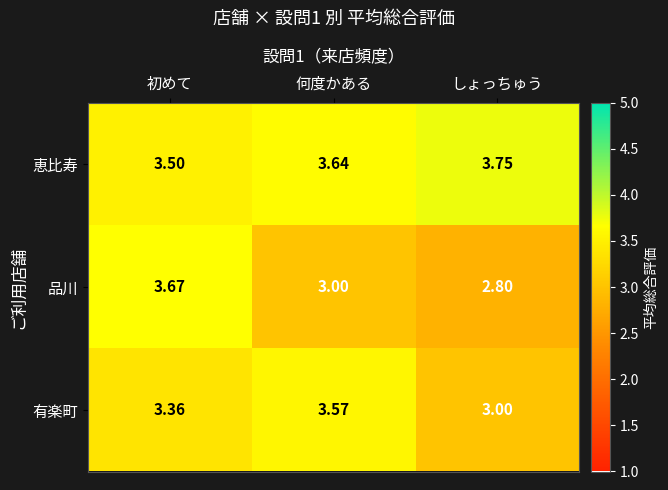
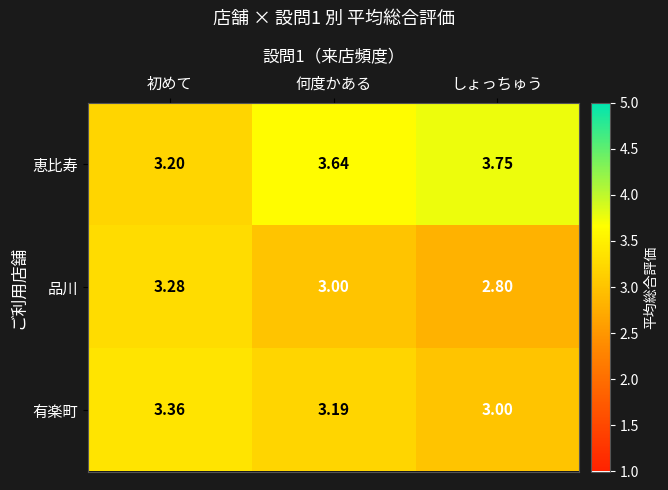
  {
    "恵比寿": {
-     "初めて": 3.50,
+     "初めて": 3.20,
      "何度かある": 3.64,
      "しょっちゅう": 3.75
    },
    "品川": {
-     "初めて": 3.67,
+     "初めて": 3.28,
      "何度かある": 3.00,
      "しょっちゅう": 2.80
    },
    "有楽町": {
      "初めて": 3.36,
-     "何度かある": 3.57,
+     "何度かある": 3.19,
      "しょっちゅう": 3.00
    }
  }
